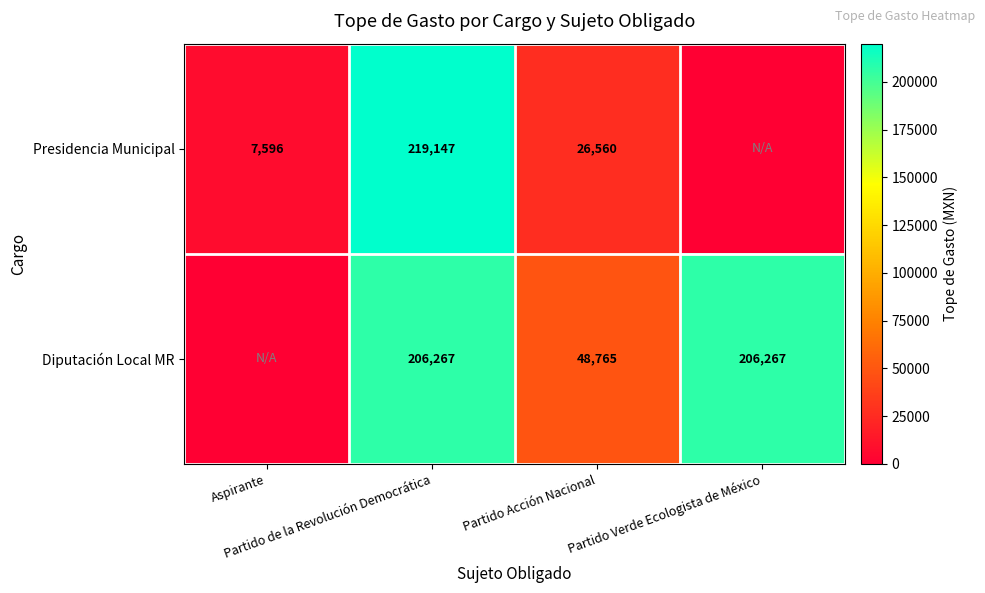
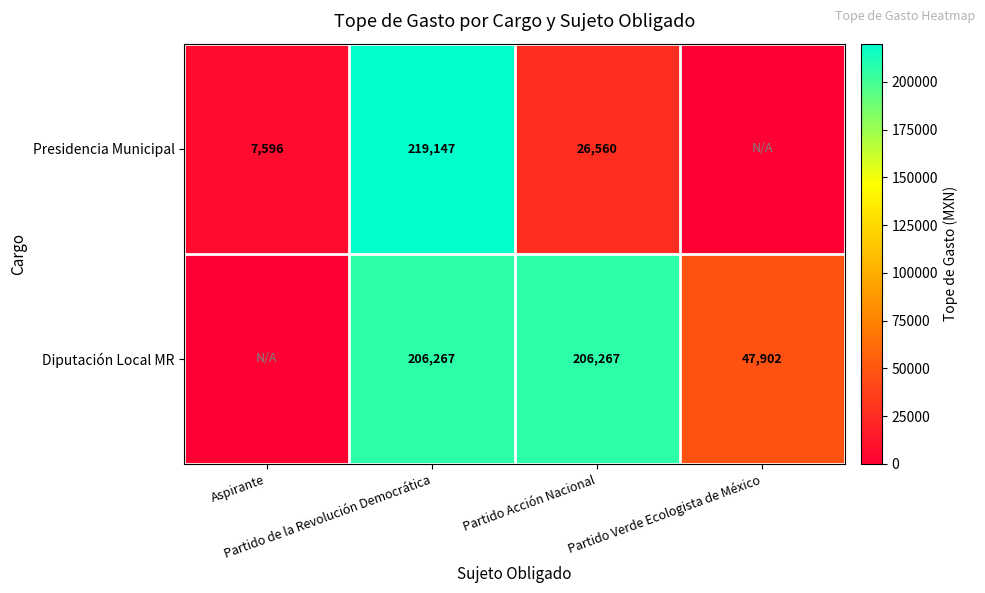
  {
    "Presidencia Municipal": {
      "Aspirante": "7,596",
      "Partido de la Revolución Democrática": "219,147",
      "Partido Acción Nacional": "26,560"
    },
    "Diputación Local MR": {
      "Partido de la Revolución Democrática": "206,267",
-     "Partido Acción Nacional": "48,765",
-     "Partido Verde Ecologista de México": "206,267"
+     "Partido Acción Nacional": "206,267",
+     "Partido Verde Ecologista de México": "47,902"
    }
  }
